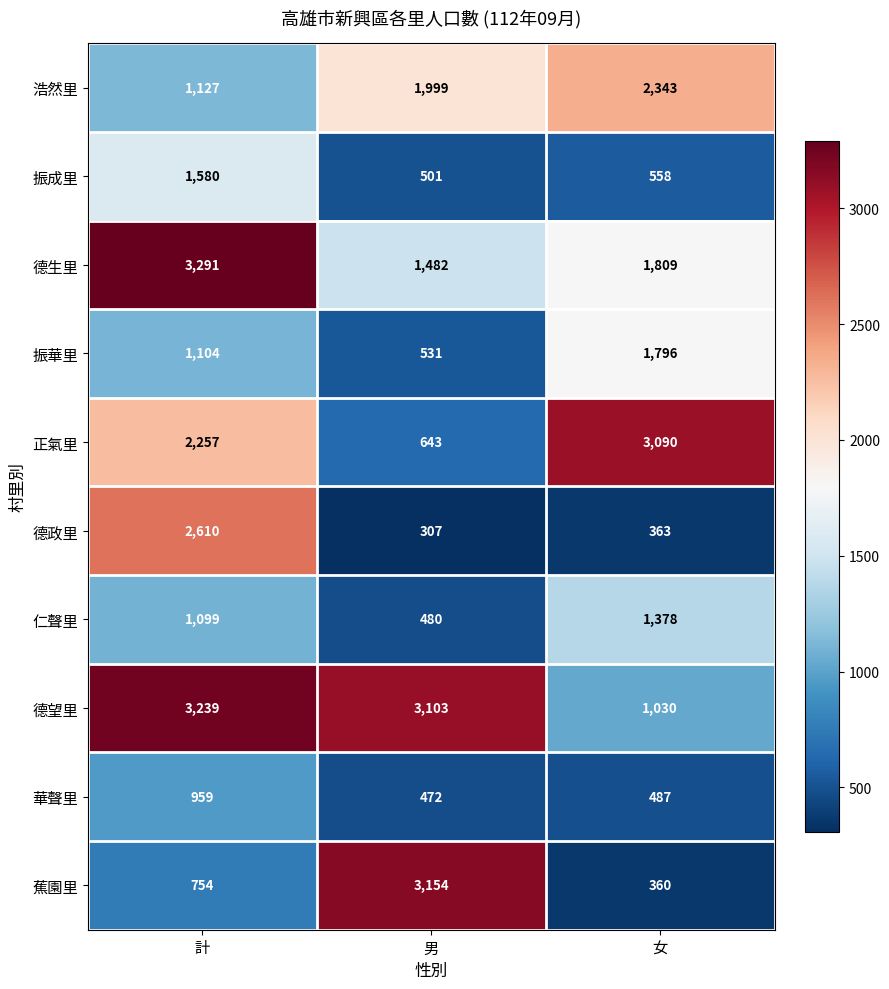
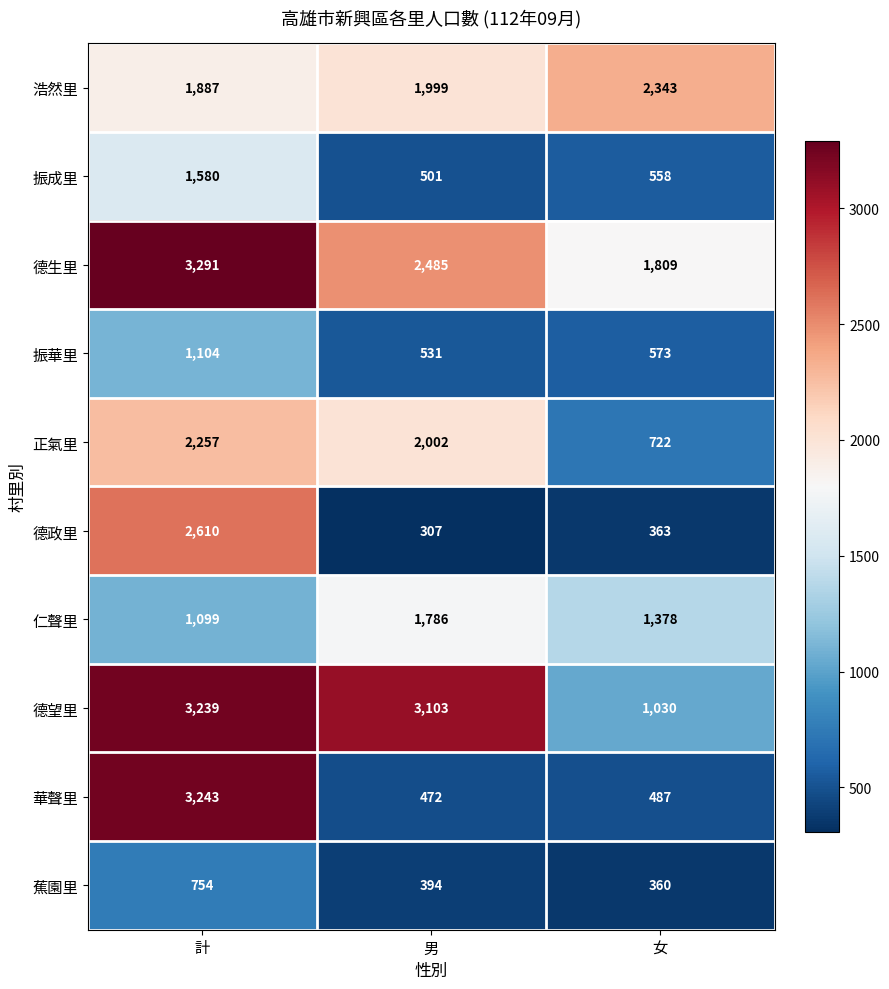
  {
    "浩然里": {
-     "計": "1,127",
+     "計": "1,887",
      "男": "1,999",
      "女": "2,343"
    },
    "振成里": {
      "計": "1,580",
      "男": "501",
      "女": "558"
    },
    "德生里": {
      "計": "3,291",
-     "男": "1,482",
+     "男": "2,485",
      "女": "1,809"
    },
    "振華里": {
      "計": "1,104",
      "男": "531",
-     "女": "1,796"
+     "女": "573"
    },
    "正氣里": {
      "計": "2,257",
-     "男": "643",
-     "女": "3,090"
+     "男": "2,002",
+     "女": "722"
    },
    "德政里": {
      "計": "2,610",
      "男": "307",
      "女": "363"
    },
    "仁聲里": {
      "計": "1,099",
-     "男": "480",
+     "男": "1,786",
      "女": "1,378"
    },
    "德望里": {
      "計": "3,239",
      "男": "3,103",
      "女": "1,030"
    },
    "華聲里": {
-     "計": "959",
+     "計": "3,243",
      "男": "472",
      "女": "487"
    },
    "蕉園里": {
      "計": "754",
-     "男": "3,154",
+     "男": "394",
      "女": "360"
    }
  }
